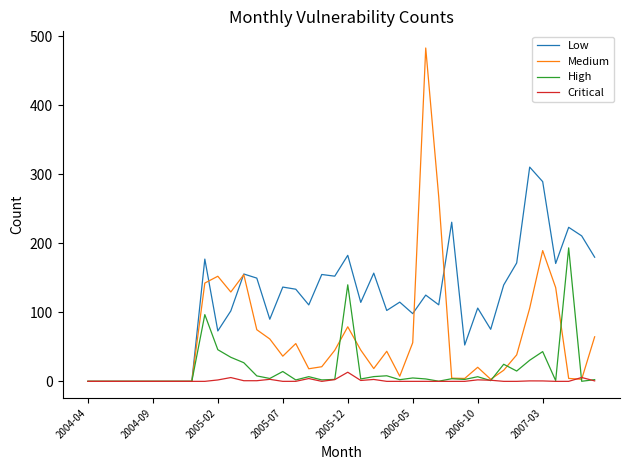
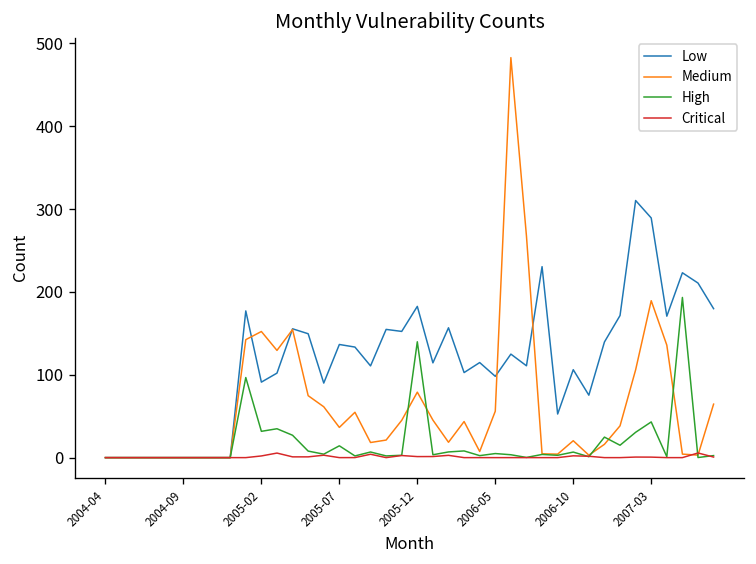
  {
    "Low": {
-     "2005-02": 70,
+     "2005-02": 90,
      "2005-07": 140,
      "2005-12": 180,
      "2006-05": 100,
      "2006-10": 110,
      "2007-03": 290
    },
    "Medium": {
      "2005-02": 150,
      "2005-07": 40,
      "2005-12": 80,
      "2006-05": 60,
      "2006-10": 20,
      "2007-03": 190
    },
    "High": {
-     "2005-02": 50,
+     "2005-02": 30,
      "2005-07": 10,
      "2005-12": 140,
      "2006-05": 0,
      "2006-10": 10,
      "2007-03": 40
    },
    "Critical": {
      "2005-02": 0,
      "2005-07": 0,
-     "2005-12": 10,
+     "2005-12": 0,
      "2006-05": 0,
      "2006-10": 0,
      "2007-03": 0
    }
  }
